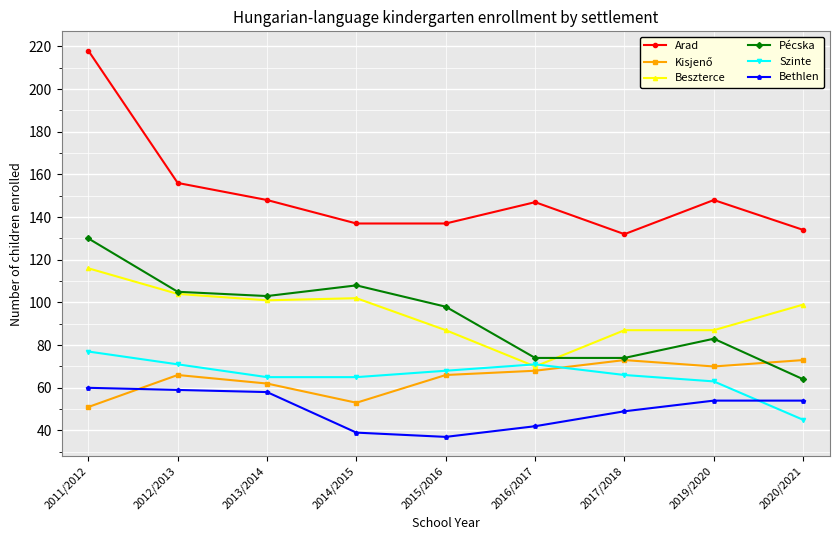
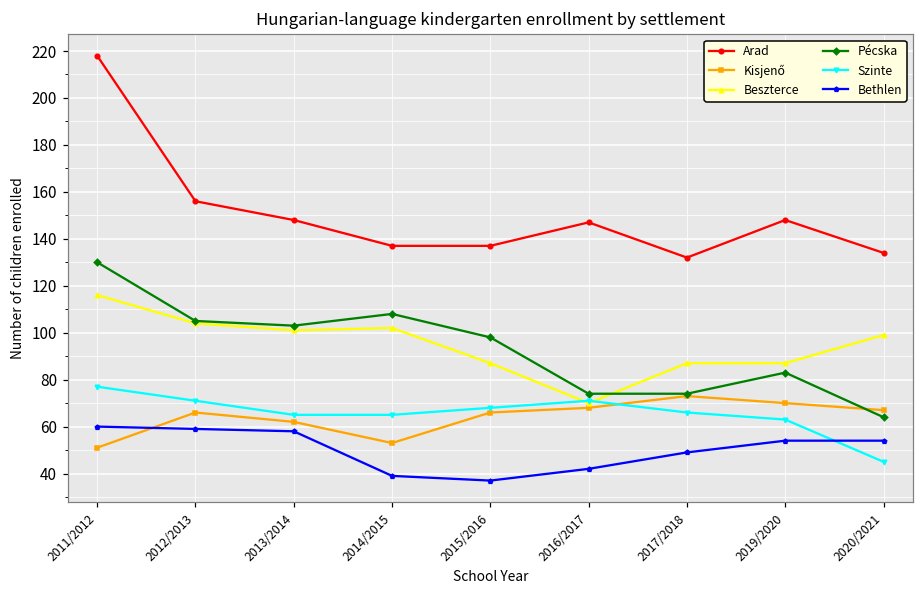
  {
    "Arad": {
      "2011/2012": 218,
      "2012/2013": 156,
      "2013/2014": 148,
      "2014/2015": 137,
      "2015/2016": 137,
      "2016/2017": 147,
      "2017/2018": 132,
      "2019/2020": 148,
      "2020/2021": 134
    },
    "Kisjenő": {
      "2011/2012": 51,
      "2012/2013": 66,
      "2013/2014": 62,
      "2014/2015": 53,
      "2015/2016": 66,
      "2016/2017": 68,
      "2019/2020": 70,
-     "2020/2021": 73
+     "2020/2021": 67
    },
    "Beszterce": {
      "2011/2012": 116,
      "2013/2014": 101,
      "2014/2015": 102,
      "2015/2016": 87,
      "2017/2018": 87,
      "2019/2020": 87,
      "2020/2021": 99
    },
    "Pécska": {
      "2011/2012": 130,
      "2013/2014": 103,
      "2014/2015": 108,
      "2015/2016": 98,
      "2016/2017": 74,
      "2019/2020": 83,
      "2020/2021": 64
    },
    "Szinte": {
      "2011/2012": 77,
      "2012/2013": 71,
      "2013/2014": 65,
      "2014/2015": 65,
      "2015/2016": 68,
      "2017/2018": 66,
      "2019/2020": 63,
      "2020/2021": 45
    },
    "Bethlen": {
      "2011/2012": 60,
      "2012/2013": 59,
      "2013/2014": 58,
      "2014/2015": 39,
      "2015/2016": 37,
      "2016/2017": 42,
      "2017/2018": 49,
      "2019/2020": 54,
      "2020/2021": 54
    }
  }
